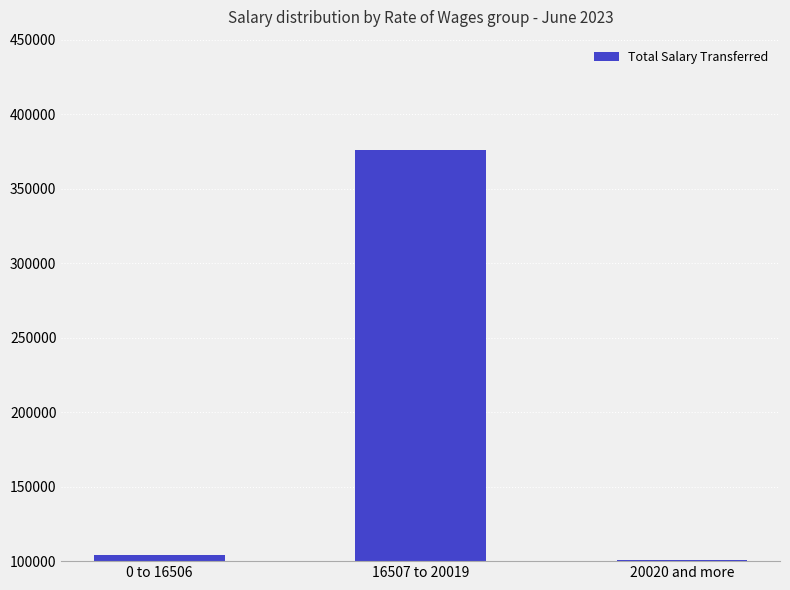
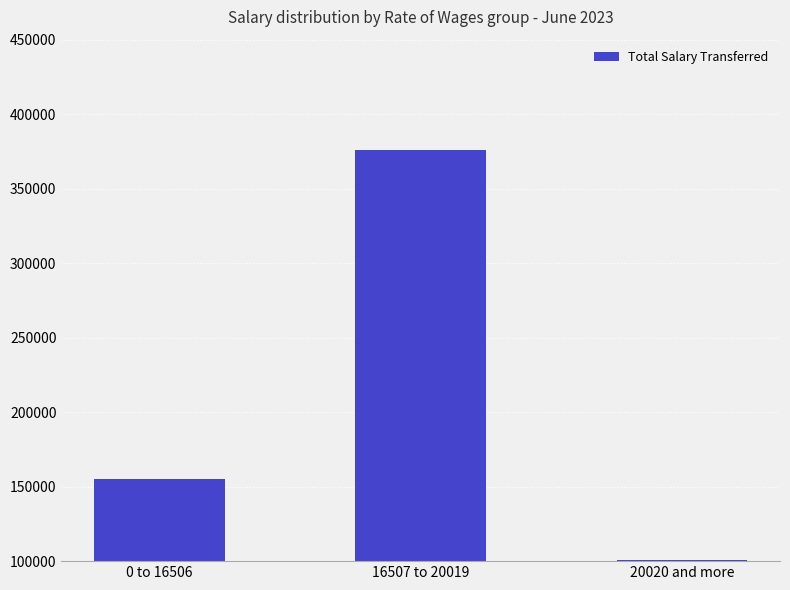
  {
-   "0 to 16506": 104000,
+   "0 to 16506": 155000,
    "16507 to 20019": 376000,
    "20020 and more": 101000
  }
